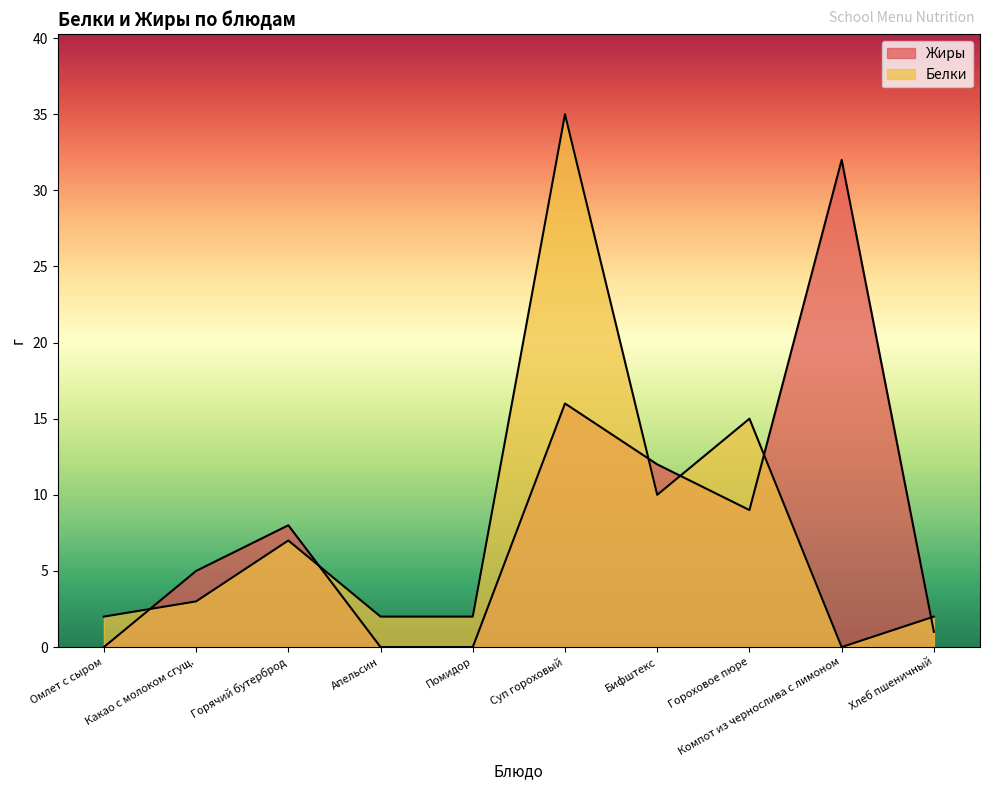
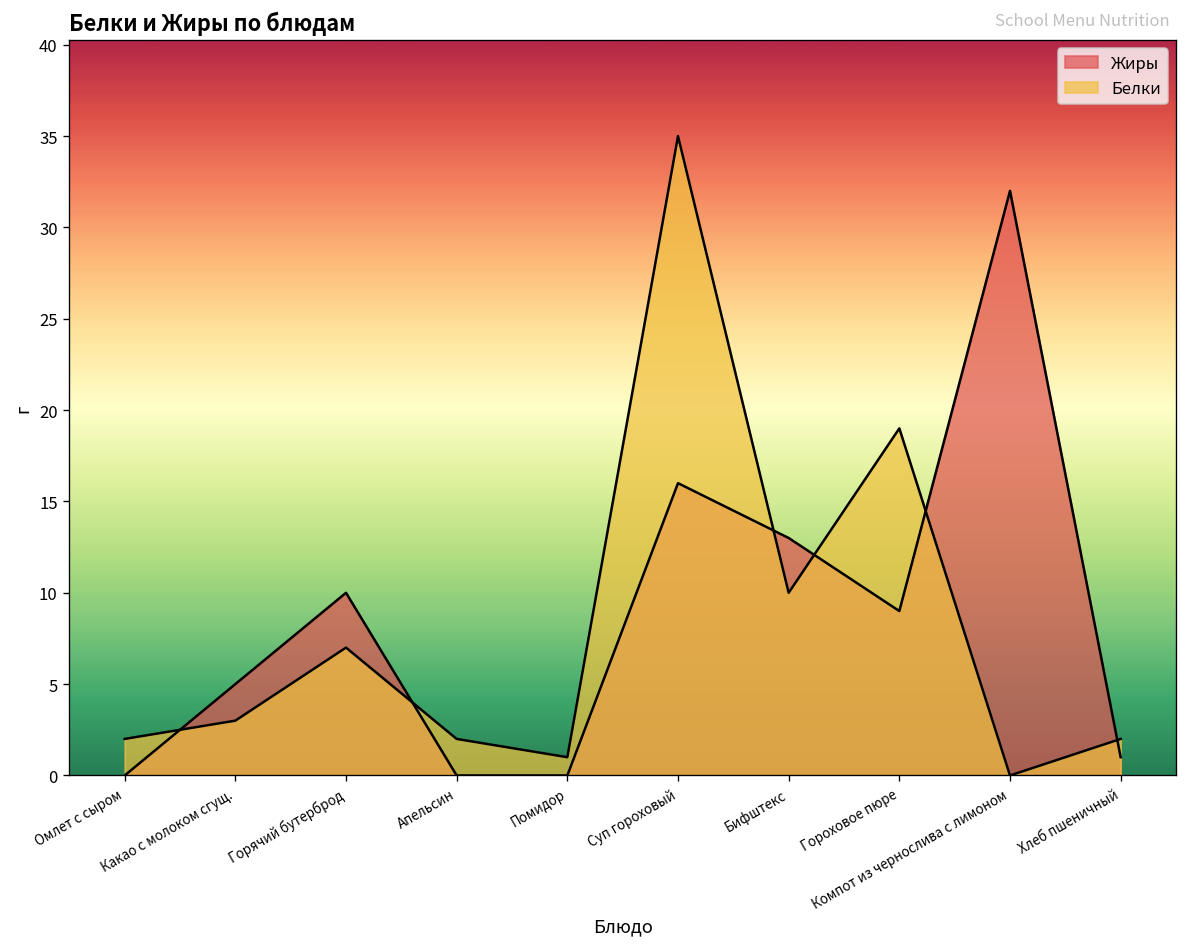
  {
    "Жиры": {
      "Омлет с сыром": 0,
      "Какао с молоком сгущ.": 5,
-     "Горячий бутерброд": 8,
+     "Горячий бутерброд": 10,
      "Апельсин": 0,
      "Помидор": 0,
      "Суп гороховый": 16,
-     "Бифштекс": 12,
+     "Бифштекс": 13,
      "Гороховое пюре": 9,
      "Компот из чернослива с лимоном": 32,
      "Хлеб пшеничный": 1
    },
    "Белки": {
      "Омлет с сыром": 2,
      "Какао с молоком сгущ.": 3,
      "Горячий бутерброд": 7,
      "Апельсин": 2,
-     "Помидор": 2,
+     "Помидор": 1,
      "Суп гороховый": 35,
      "Бифштекс": 10,
-     "Гороховое пюре": 15,
+     "Гороховое пюре": 19,
      "Компот из чернослива с лимоном": 0,
      "Хлеб пшеничный": 2
    }
  }
